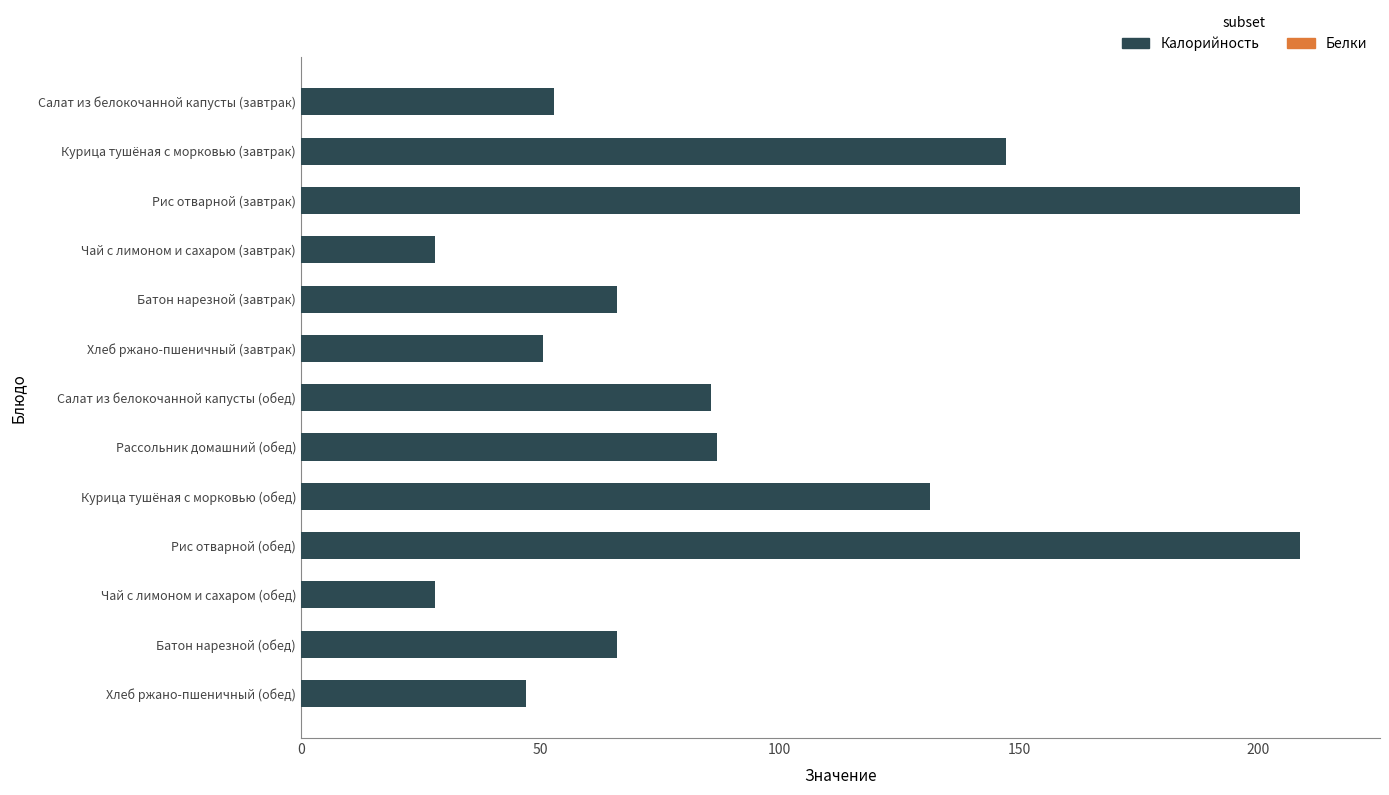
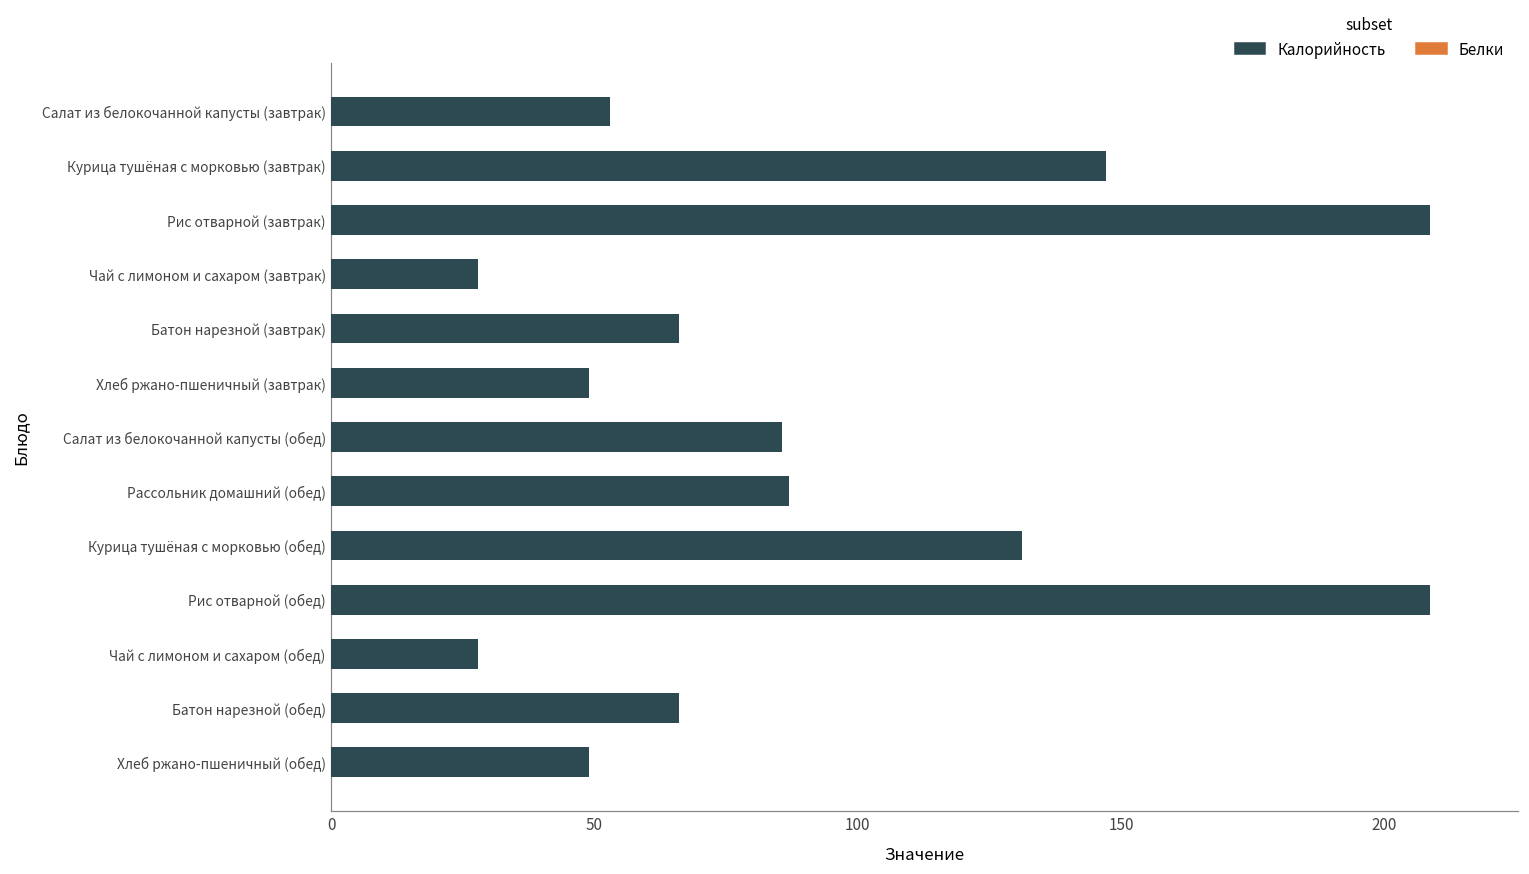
  {
    "Калорийность": {
      "Салат из белокочанной капусты (завтрак)": 53,
      "Курица тушёная с морковью (завтрак)": 147,
      "Рис отварной (завтрак)": 209,
      "Чай с лимоном и сахаром (завтрак)": 28,
      "Батон нарезной (завтрак)": 66,
-     "Хлеб ржано-пшеничный (завтрак)": 51,
+     "Хлеб ржано-пшеничный (завтрак)": 49,
      "Салат из белокочанной капусты (обед)": 86,
      "Рассольник домашний (обед)": 87,
      "Курица тушёная с морковью (обед)": 131,
      "Рис отварной (обед)": 209,
      "Чай с лимоном и сахаром (обед)": 28,
      "Батон нарезной (обед)": 66,
-     "Хлеб ржано-пшеничный (обед)": 47
+     "Хлеб ржано-пшеничный (обед)": 49
    },
    "Белки": {
      "Чай с лимоном и сахаром (обед)": 0
    }
  }
